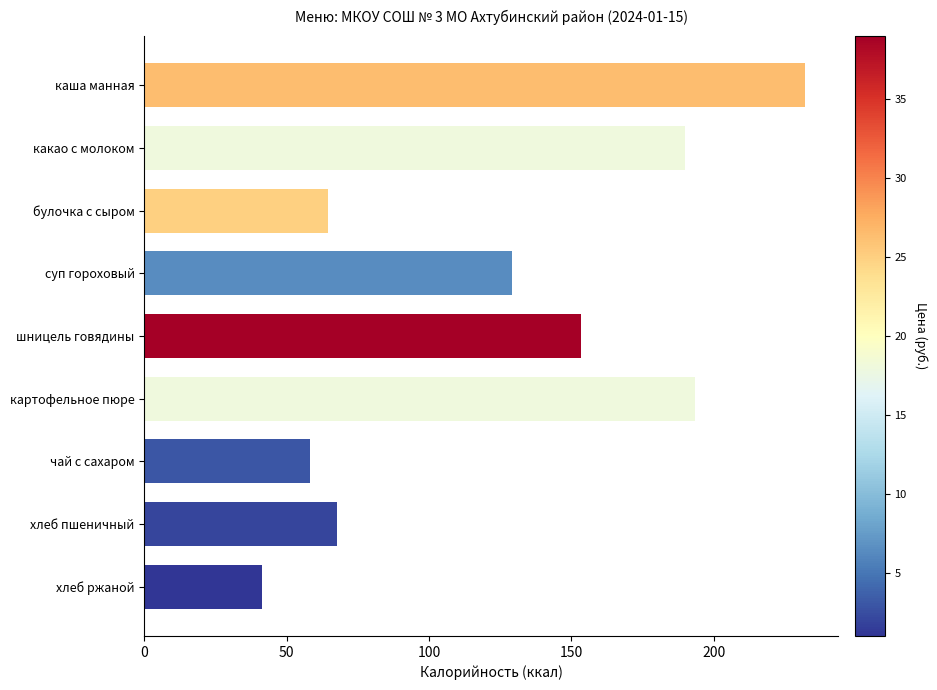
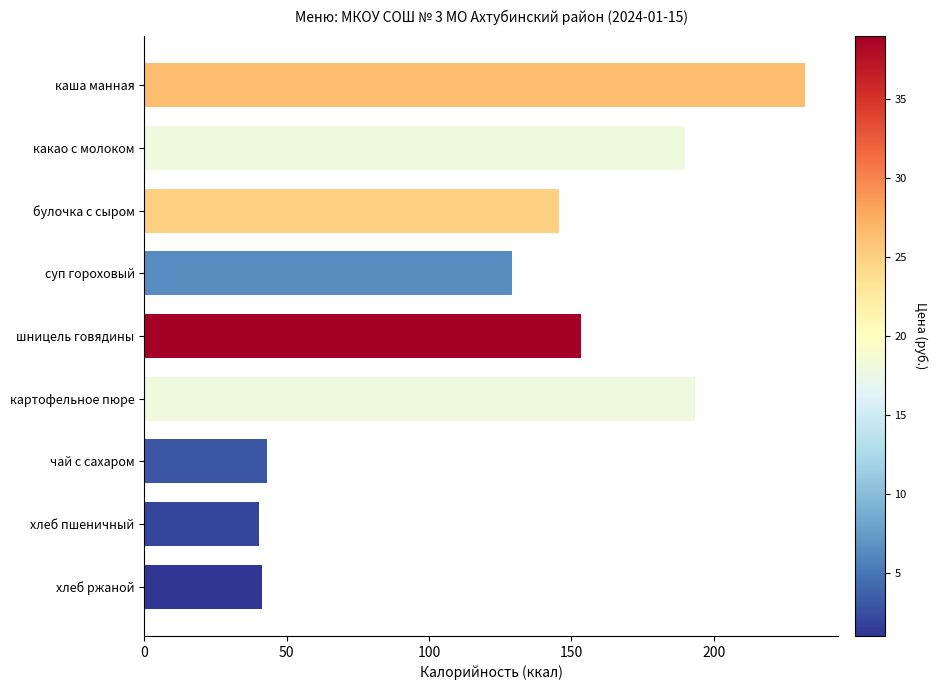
  {
    "каша манная": 232,
    "какао с молоком": 190,
-   "булочка с сыром": 64,
+   "булочка с сыром": 146,
    "суп гороховый": 129,
    "шницель говядины": 153,
    "картофельное пюре": 194,
-   "чай с сахаром": 58,
-   "хлеб пшеничный": 68,
+   "чай с сахаром": 43,
+   "хлеб пшеничный": 40,
    "хлеб ржаной": 41
  }
